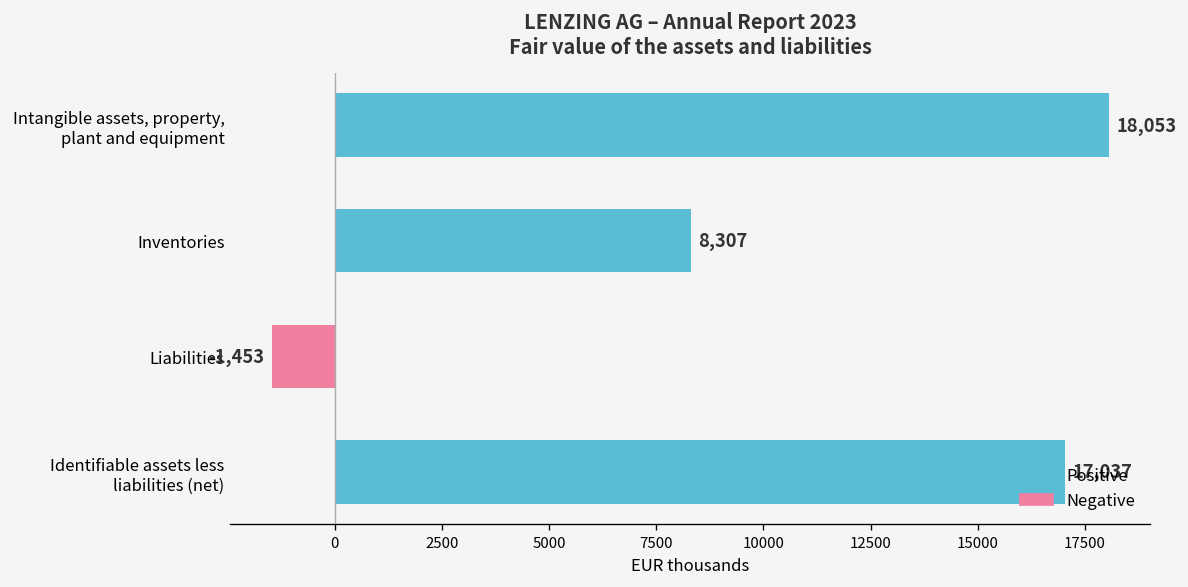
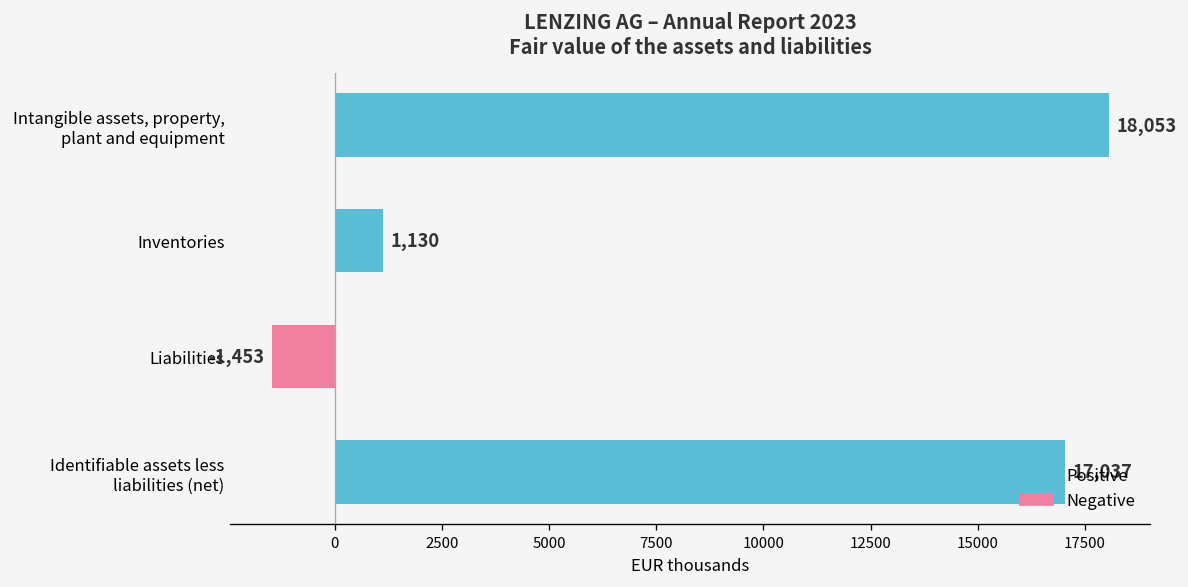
  {
    "Intangible assets, property, plant and equipment": "18,053",
-   "Inventories": "8,307",
+   "Inventories": "1,130",
    "Liabilities": "-1,453",
    "Identifiable assets less liabilities (net)": "17,037"
  }
